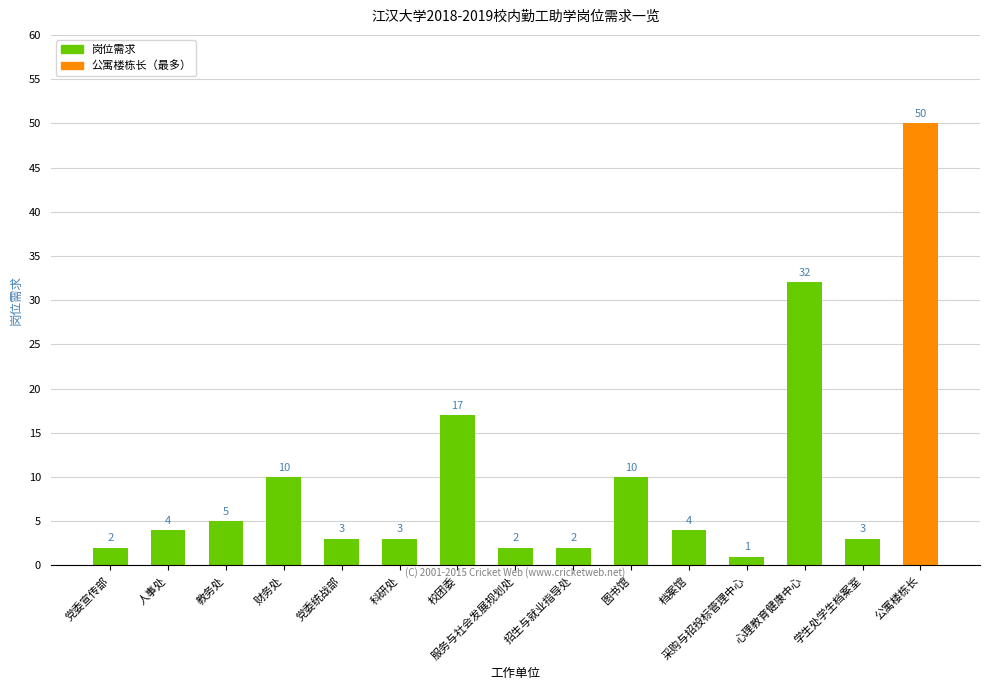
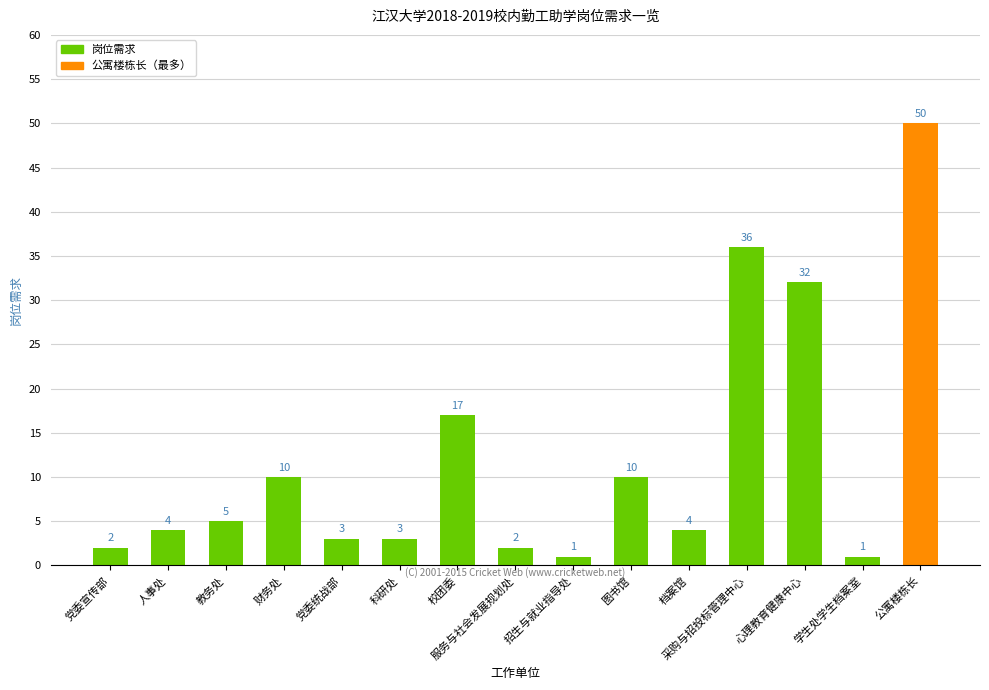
  {
    "党委宣传部": 2,
    "人事处": 4,
    "教务处": 5,
    "财务处": 10,
    "党委统战部": 3,
    "科研处": 3,
    "校团委": 17,
    "服务与社会发展规划处": 2,
-   "招生与就业指导处": 2,
+   "招生与就业指导处": 1,
    "图书馆": 10,
    "档案馆": 4,
-   "采购与招投标管理中心": 1,
+   "采购与招投标管理中心": 36,
    "心理教育健康中心": 32,
-   "学生处学生档案室": 3,
+   "学生处学生档案室": 1,
    "公寓楼栋长": 50
  }
